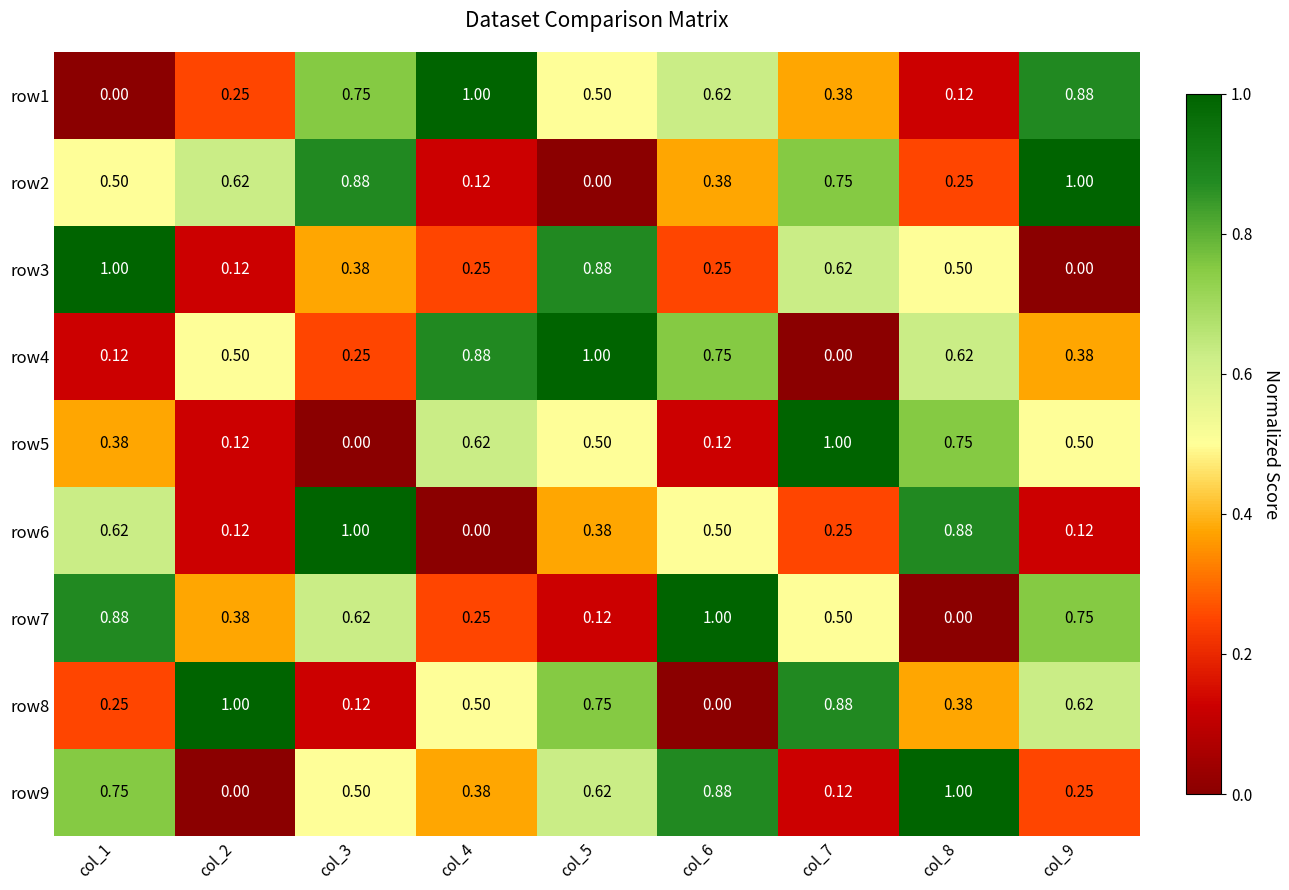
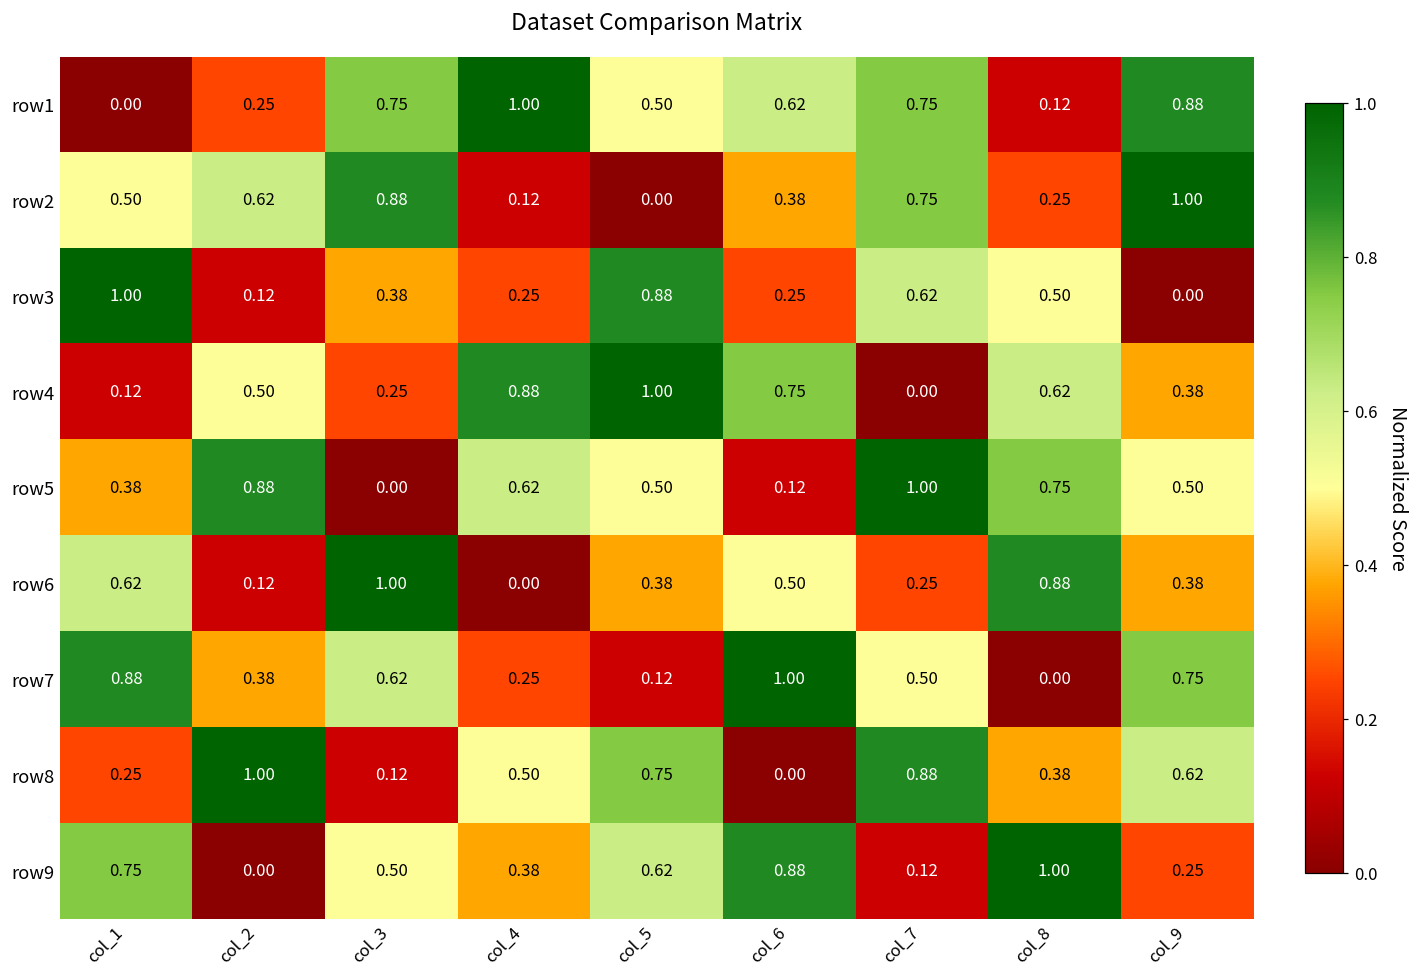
  {
    "row1": {
      "col_1": 0.00,
      "col_2": 0.25,
      "col_3": 0.75,
      "col_4": 1.00,
      "col_5": 0.50,
      "col_6": 0.62,
-     "col_7": 0.38,
+     "col_7": 0.75,
      "col_8": 0.12,
      "col_9": 0.88
    },
    "row2": {
      "col_1": 0.50,
      "col_2": 0.62,
      "col_3": 0.88,
      "col_4": 0.12,
      "col_5": 0.00,
      "col_6": 0.38,
      "col_7": 0.75,
      "col_8": 0.25,
      "col_9": 1.00
    },
    "row3": {
      "col_1": 1.00,
      "col_2": 0.12,
      "col_3": 0.38,
      "col_4": 0.25,
      "col_5": 0.88,
      "col_6": 0.25,
      "col_7": 0.62,
      "col_8": 0.50,
      "col_9": 0.00
    },
    "row4": {
      "col_1": 0.12,
      "col_2": 0.50,
      "col_3": 0.25,
      "col_4": 0.88,
      "col_5": 1.00,
      "col_6": 0.75,
      "col_7": 0.00,
      "col_8": 0.62,
      "col_9": 0.38
    },
    "row5": {
      "col_1": 0.38,
-     "col_2": 0.12,
+     "col_2": 0.88,
      "col_3": 0.00,
      "col_4": 0.62,
      "col_5": 0.50,
      "col_6": 0.12,
      "col_7": 1.00,
      "col_8": 0.75,
      "col_9": 0.50
    },
    "row6": {
      "col_1": 0.62,
      "col_2": 0.12,
      "col_3": 1.00,
      "col_4": 0.00,
      "col_5": 0.38,
      "col_6": 0.50,
      "col_7": 0.25,
      "col_8": 0.88,
-     "col_9": 0.12
+     "col_9": 0.38
    },
    "row7": {
      "col_1": 0.88,
      "col_2": 0.38,
      "col_3": 0.62,
      "col_4": 0.25,
      "col_5": 0.12,
      "col_6": 1.00,
      "col_7": 0.50,
      "col_8": 0.00,
      "col_9": 0.75
    },
    "row8": {
      "col_1": 0.25,
      "col_2": 1.00,
      "col_3": 0.12,
      "col_4": 0.50,
      "col_5": 0.75,
      "col_6": 0.00,
      "col_7": 0.88,
      "col_8": 0.38,
      "col_9": 0.62
    },
    "row9": {
      "col_1": 0.75,
      "col_2": 0.00,
      "col_3": 0.50,
      "col_4": 0.38,
      "col_5": 0.62,
      "col_6": 0.88,
      "col_7": 0.12,
      "col_8": 1.00,
      "col_9": 0.25
    }
  }
